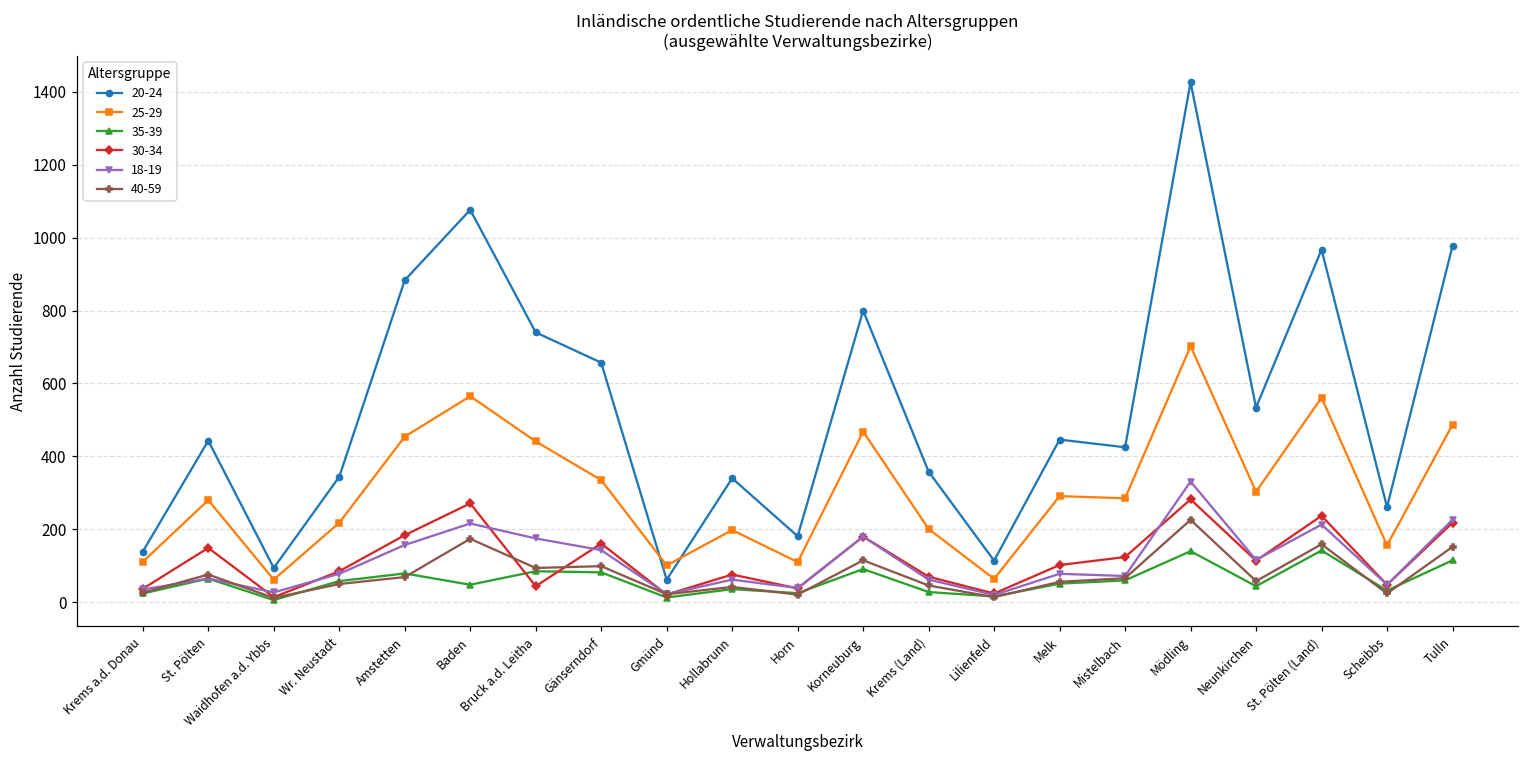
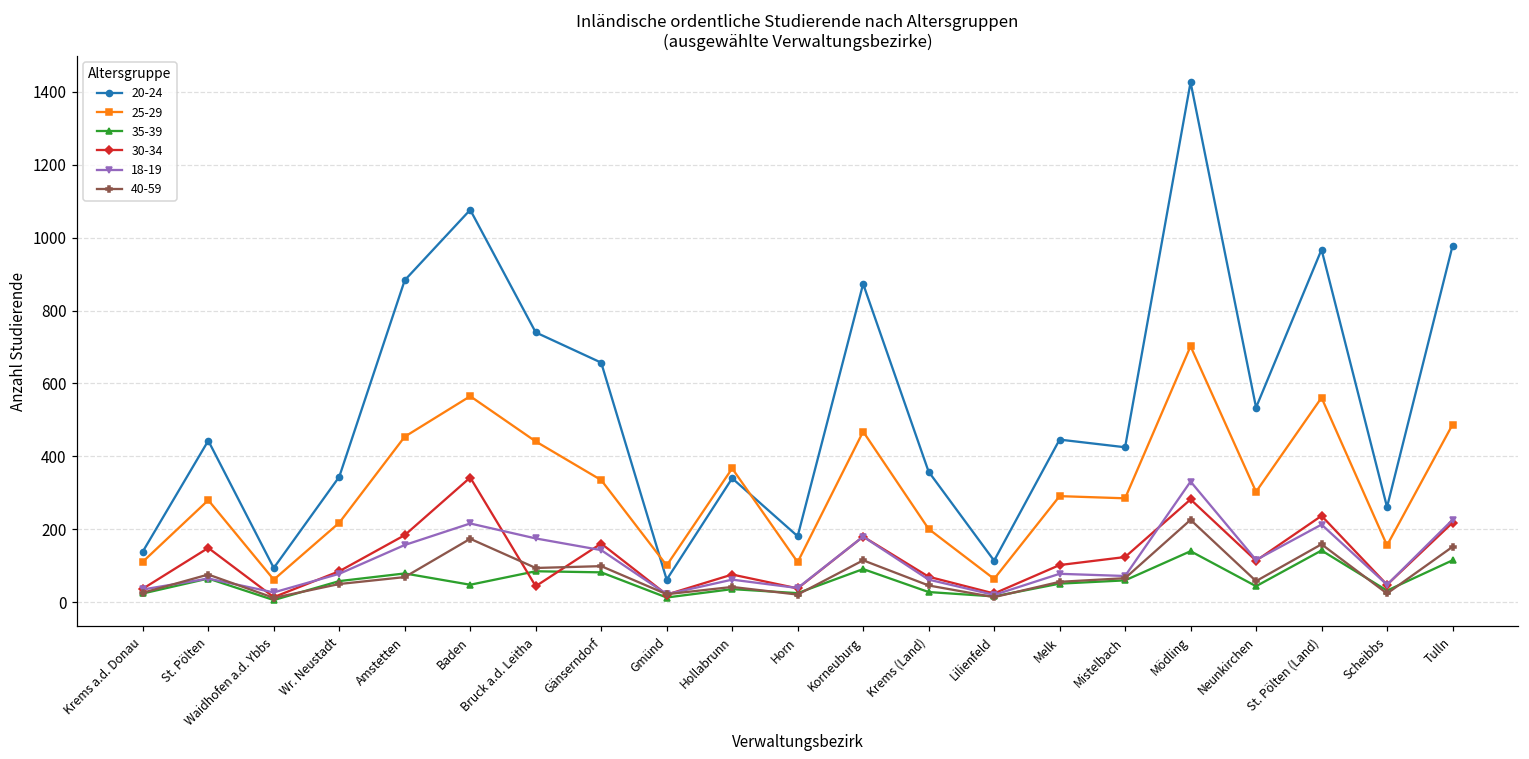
  {
    "20-24": {
      "Krems a.d. Donau": 140,
      "St. Pölten": 440,
      "Waidhofen a.d. Ybbs": 90,
      "Wr. Neustadt": 340,
      "Amstetten": 880,
      "Baden": 1080,
      "Bruck a.d. Leitha": 740,
      "Gänserndorf": 660,
      "Gmünd": 60,
      "Hollabrunn": 340,
      "Horn": 180,
-     "Korneuburg": 800,
+     "Korneuburg": 870,
      "Krems (Land)": 360,
      "Lilienfeld": 110,
      "Melk": 450,
      "Mistelbach": 430,
      "Mödling": 1430,
      "Neunkirchen": 530,
      "St. Pölten (Land)": 970,
      "Scheibbs": 260,
      "Tulln": 980
    },
    "25-29": {
      "Krems a.d. Donau": 110,
      "St. Pölten": 280,
      "Waidhofen a.d. Ybbs": 60,
      "Wr. Neustadt": 220,
      "Amstetten": 450,
      "Baden": 570,
      "Bruck a.d. Leitha": 440,
      "Gänserndorf": 340,
      "Gmünd": 100,
-     "Hollabrunn": 200,
+     "Hollabrunn": 370,
      "Horn": 110,
      "Korneuburg": 470,
      "Krems (Land)": 200,
      "Lilienfeld": 60,
      "Melk": 290,
      "Mistelbach": 290,
      "Mödling": 700,
      "Neunkirchen": 300,
      "St. Pölten (Land)": 560,
      "Scheibbs": 160,
      "Tulln": 490
    },
    "35-39": {
      "Wr. Neustadt": 60,
      "Amstetten": 80,
      "Baden": 50,
      "Bruck a.d. Leitha": 90,
      "Gänserndorf": 80,
      "Gmünd": 10,
      "Korneuburg": 90,
      "Krems (Land)": 30,
      "Mödling": 140,
      "Neunkirchen": 40,
      "St. Pölten (Land)": 140,
      "Scheibbs": 30,
      "Tulln": 120
    },
    "30-34": {
      "St. Pölten": 150,
      "Amstetten": 180,
-     "Baden": 270,
+     "Baden": 340,
      "Bruck a.d. Leitha": 40,
      "Gänserndorf": 160,
      "Hollabrunn": 80,
      "Krems (Land)": 70,
      "Melk": 100,
      "Mistelbach": 120,
      "Mödling": 280,
      "St. Pölten (Land)": 240,
      "Tulln": 220
    },
    "18-19": {
      "Waidhofen a.d. Ybbs": 30,
      "Amstetten": 160,
      "Baden": 220,
      "Bruck a.d. Leitha": 180,
      "Gänserndorf": 140,
      "Hollabrunn": 60,
      "Krems (Land)": 60,
      "Melk": 80,
      "Mödling": 330,
      "St. Pölten (Land)": 210,
      "Tulln": 230
    },
    "40-59": {
      "St. Pölten": 80,
      "Wr. Neustadt": 50,
      "Amstetten": 70,
      "Baden": 170,
      "Bruck a.d. Leitha": 90,
      "Gänserndorf": 100,
      "Korneuburg": 120,
      "Krems (Land)": 50,
      "Mödling": 230,
      "Neunkirchen": 60,
      "St. Pölten (Land)": 160,
      "Scheibbs": 20,
      "Tulln": 150
    }
  }
